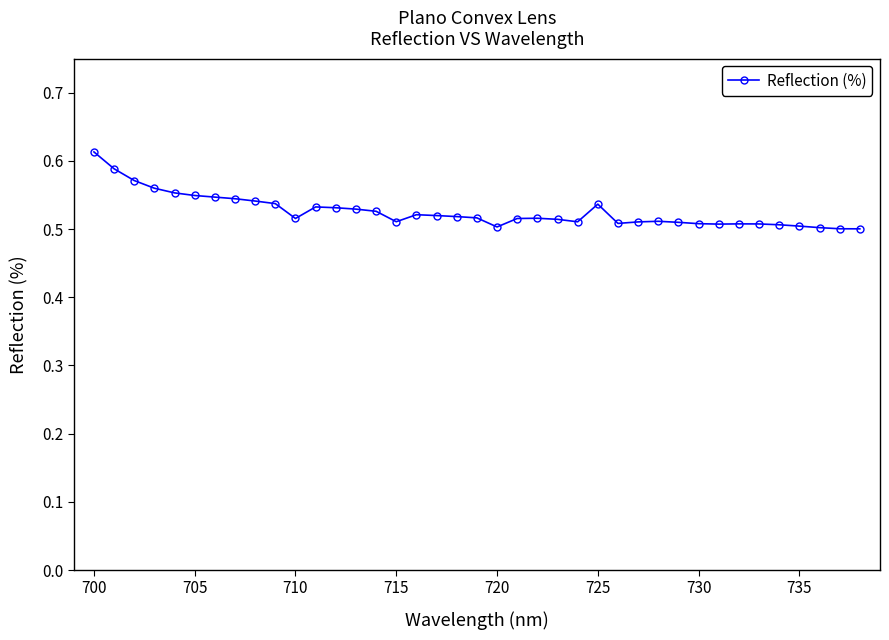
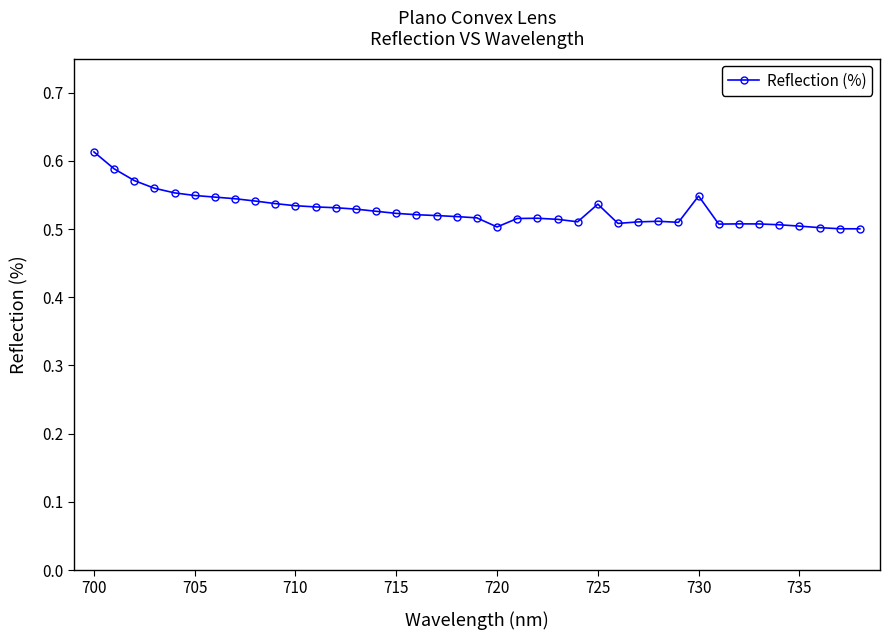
  {
    "700": 0.61,
    "705": 0.55,
-   "710": 0.52,
-   "715": 0.51,
+   "710": 0.53,
+   "715": 0.52,
    "720": 0.50,
    "725": 0.54,
-   "730": 0.51,
+   "730": 0.55,
    "735": 0.50
  }
